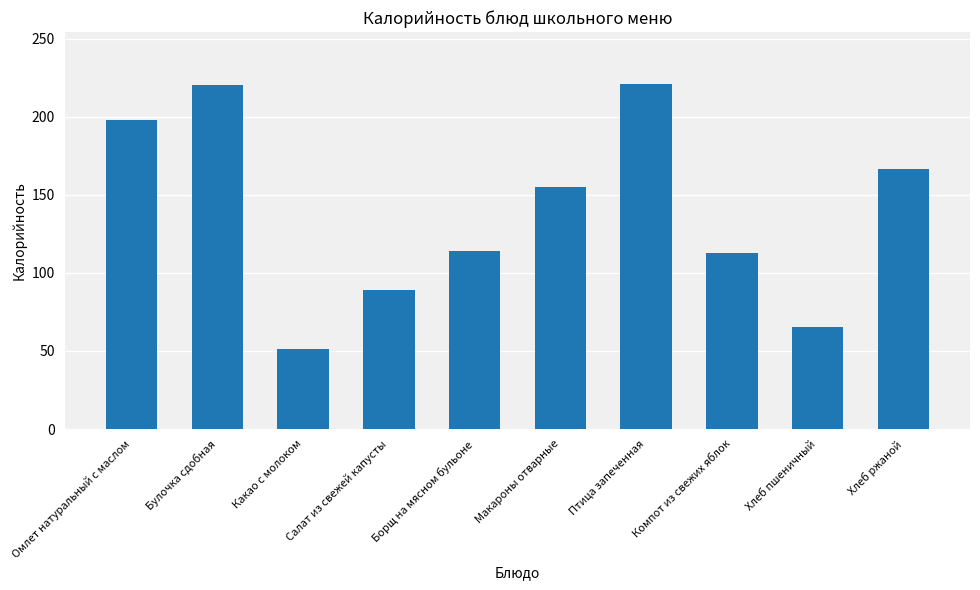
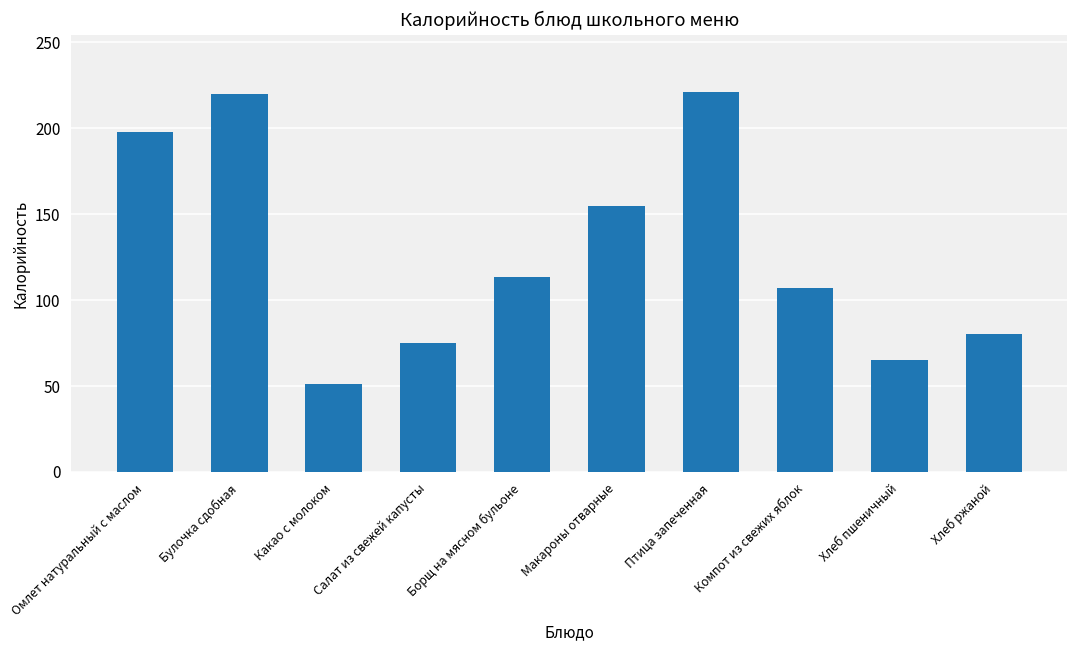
  {
    "Омлет натуральный с маслом": 198,
    "Булочка сдобная": 220,
    "Какао с молоком": 51,
-   "Салат из свежей капусты": 89,
+   "Салат из свежей капусты": 75,
    "Борщ на мясном бульоне": 114,
    "Макароны отварные": 155,
    "Птица запеченная": 221,
-   "Компот из свежих яблок": 113,
+   "Компот из свежих яблок": 107,
    "Хлеб пшеничный": 65,
-   "Хлеб ржаной": 167
+   "Хлеб ржаной": 80
  }
